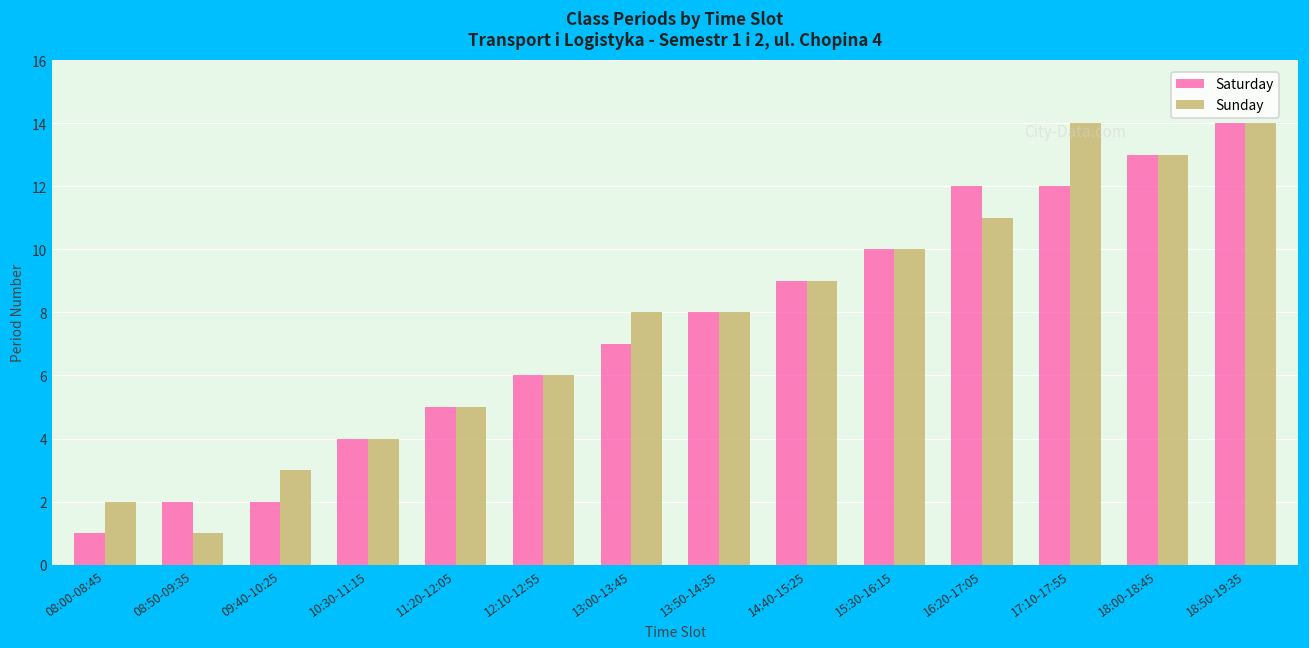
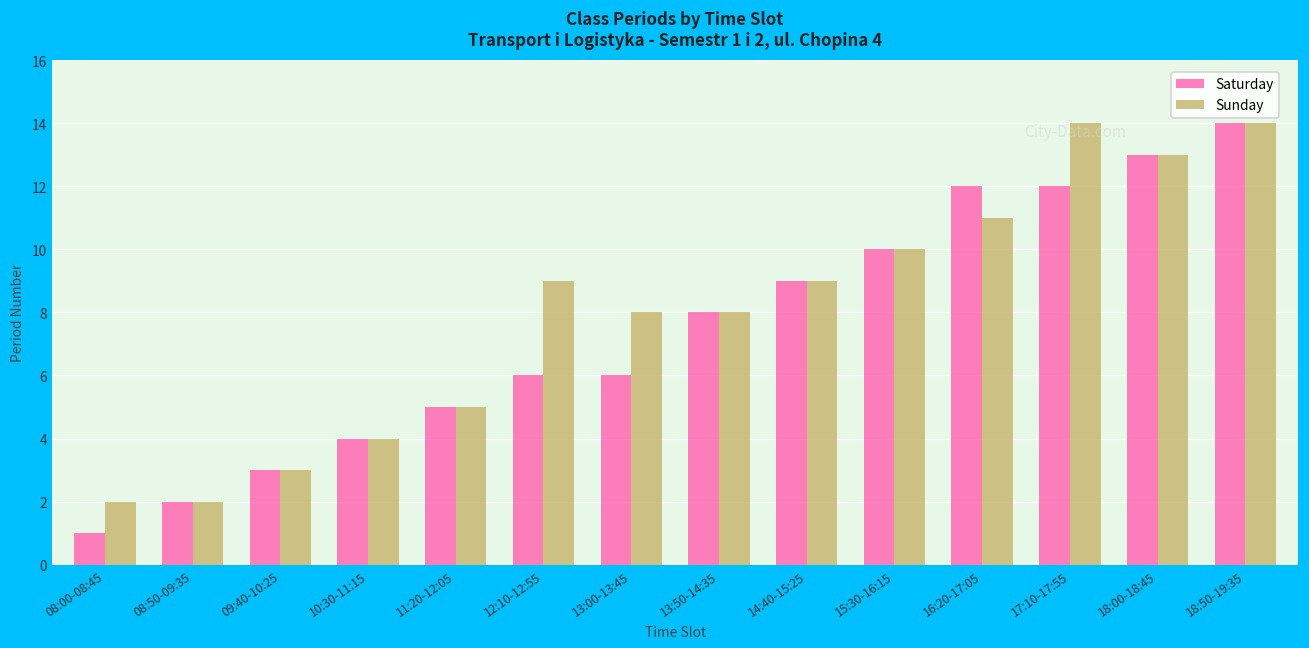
  {
    "Saturday": {
      "08:00-08:45": 1,
      "08:50-09:35": 2,
-     "09:40-10:25": 2,
+     "09:40-10:25": 3,
      "10:30-11:15": 4,
      "11:20-12:05": 5,
      "12:10-12:55": 6,
-     "13:00-13:45": 7,
+     "13:00-13:45": 6,
      "13:50-14:35": 8,
      "14:40-15:25": 9,
      "15:30-16:15": 10,
      "16:20-17:05": 12,
      "17:10-17:55": 12,
      "18:00-18:45": 13,
      "18:50-19:35": 14
    },
    "Sunday": {
      "08:00-08:45": 2,
-     "08:50-09:35": 1,
+     "08:50-09:35": 2,
      "09:40-10:25": 3,
      "10:30-11:15": 4,
      "11:20-12:05": 5,
-     "12:10-12:55": 6,
+     "12:10-12:55": 9,
      "13:00-13:45": 8,
      "13:50-14:35": 8,
      "14:40-15:25": 9,
      "15:30-16:15": 10,
      "16:20-17:05": 11,
      "17:10-17:55": 14,
      "18:00-18:45": 13,
      "18:50-19:35": 14
    }
  }
